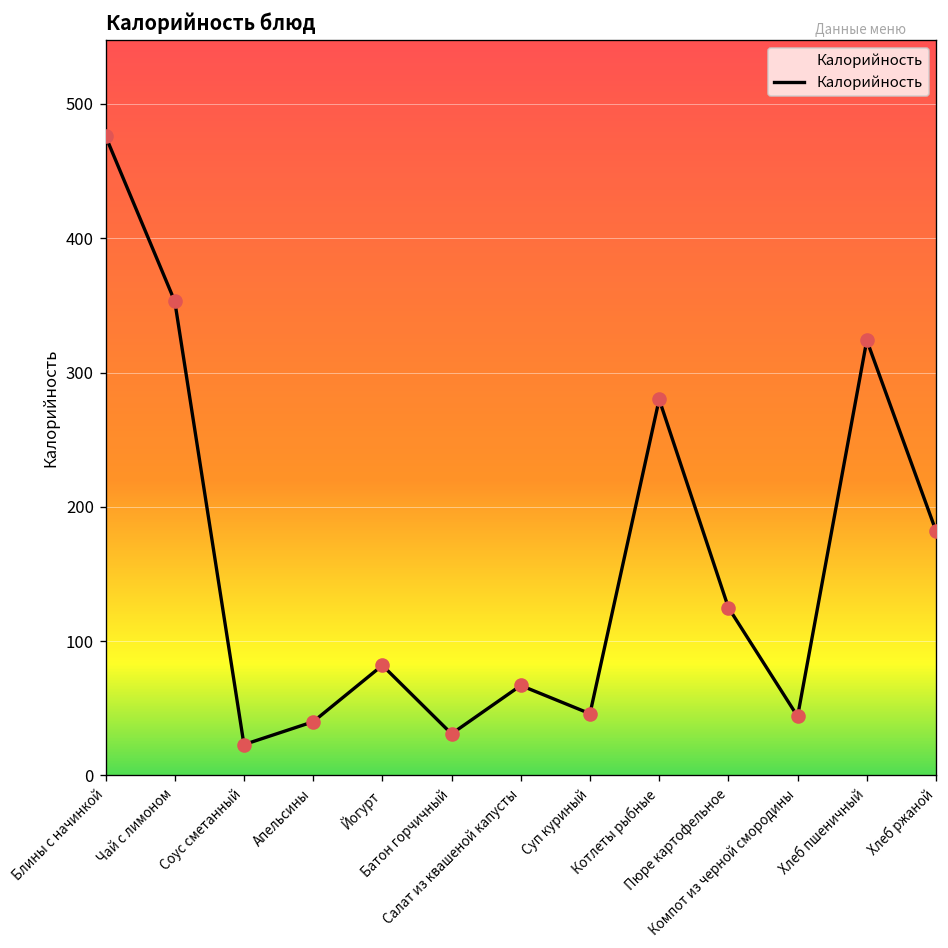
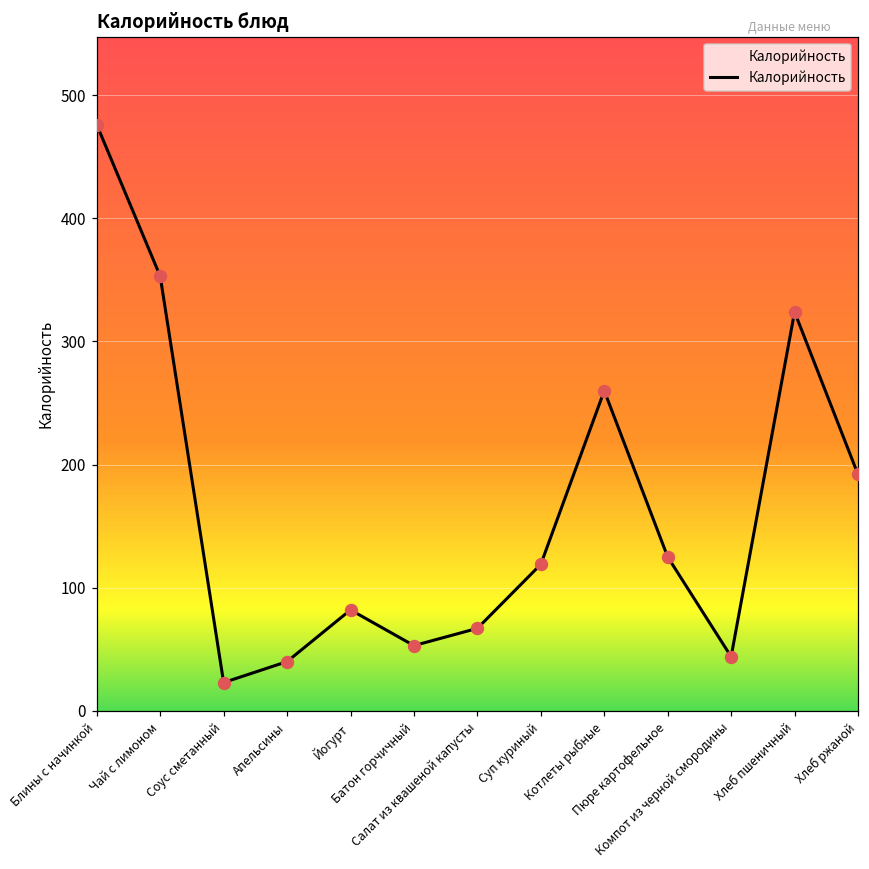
  {
    "Блины с начинкой": 476,
    "Чай с лимоном": 353,
    "Соус сметанный": 23,
    "Апельсины": 40,
    "Йогурт": 82,
-   "Батон горчичный": 31,
+   "Батон горчичный": 53,
    "Салат из квашеной капусты": 67,
-   "Суп куриный": 46,
-   "Котлеты рыбные": 280,
+   "Суп куриный": 119,
+   "Котлеты рыбные": 260,
    "Пюре картофельное": 125,
    "Компот из черной смородины": 44,
    "Хлеб пшеничный": 324,
-   "Хлеб ржаной": 182
+   "Хлеб ржаной": 192
  }
